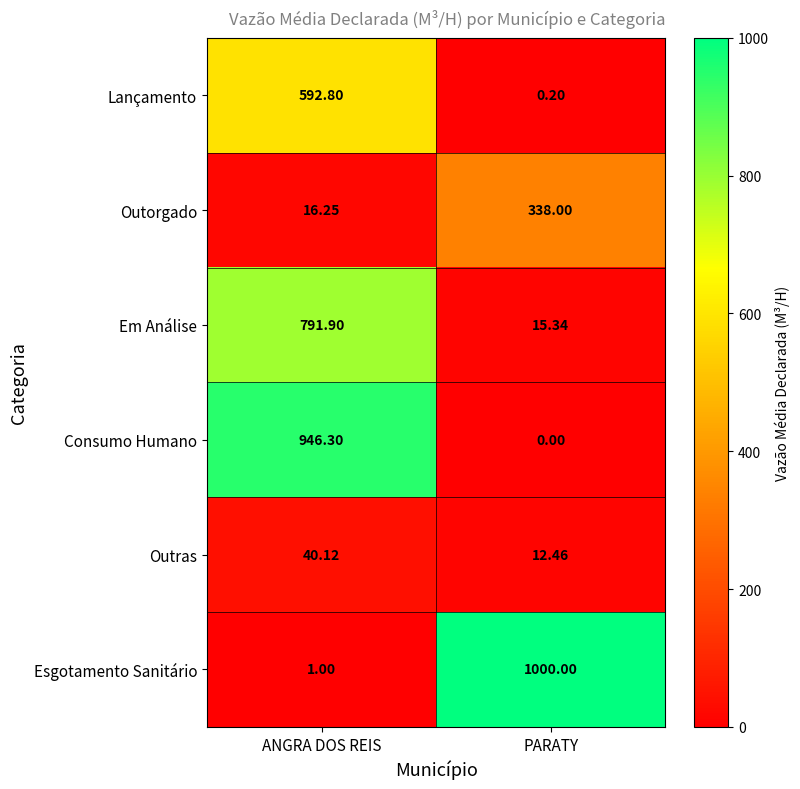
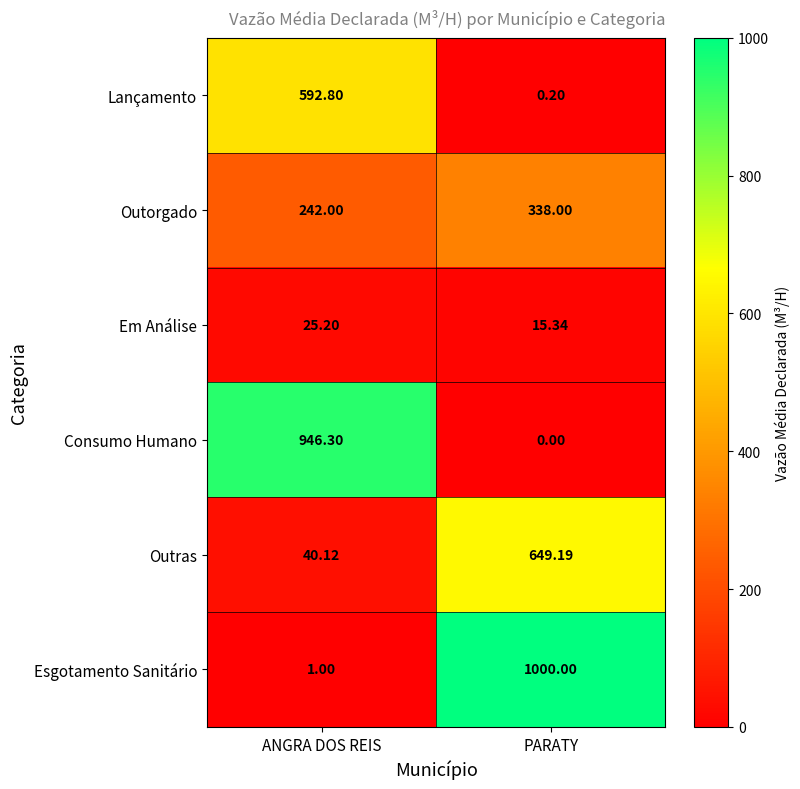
  {
    "Lançamento": {
      "ANGRA DOS REIS": 592.80,
      "PARATY": 0.20
    },
    "Outorgado": {
-     "ANGRA DOS REIS": 16.25,
+     "ANGRA DOS REIS": 242.00,
      "PARATY": 338.00
    },
    "Em Análise": {
-     "ANGRA DOS REIS": 791.90,
+     "ANGRA DOS REIS": 25.20,
      "PARATY": 15.34
    },
    "Consumo Humano": {
      "ANGRA DOS REIS": 946.30,
      "PARATY": 0.00
    },
    "Outras": {
      "ANGRA DOS REIS": 40.12,
-     "PARATY": 12.46
+     "PARATY": 649.19
    },
    "Esgotamento Sanitário": {
      "ANGRA DOS REIS": 1.00,
      "PARATY": 1000.00
    }
  }
